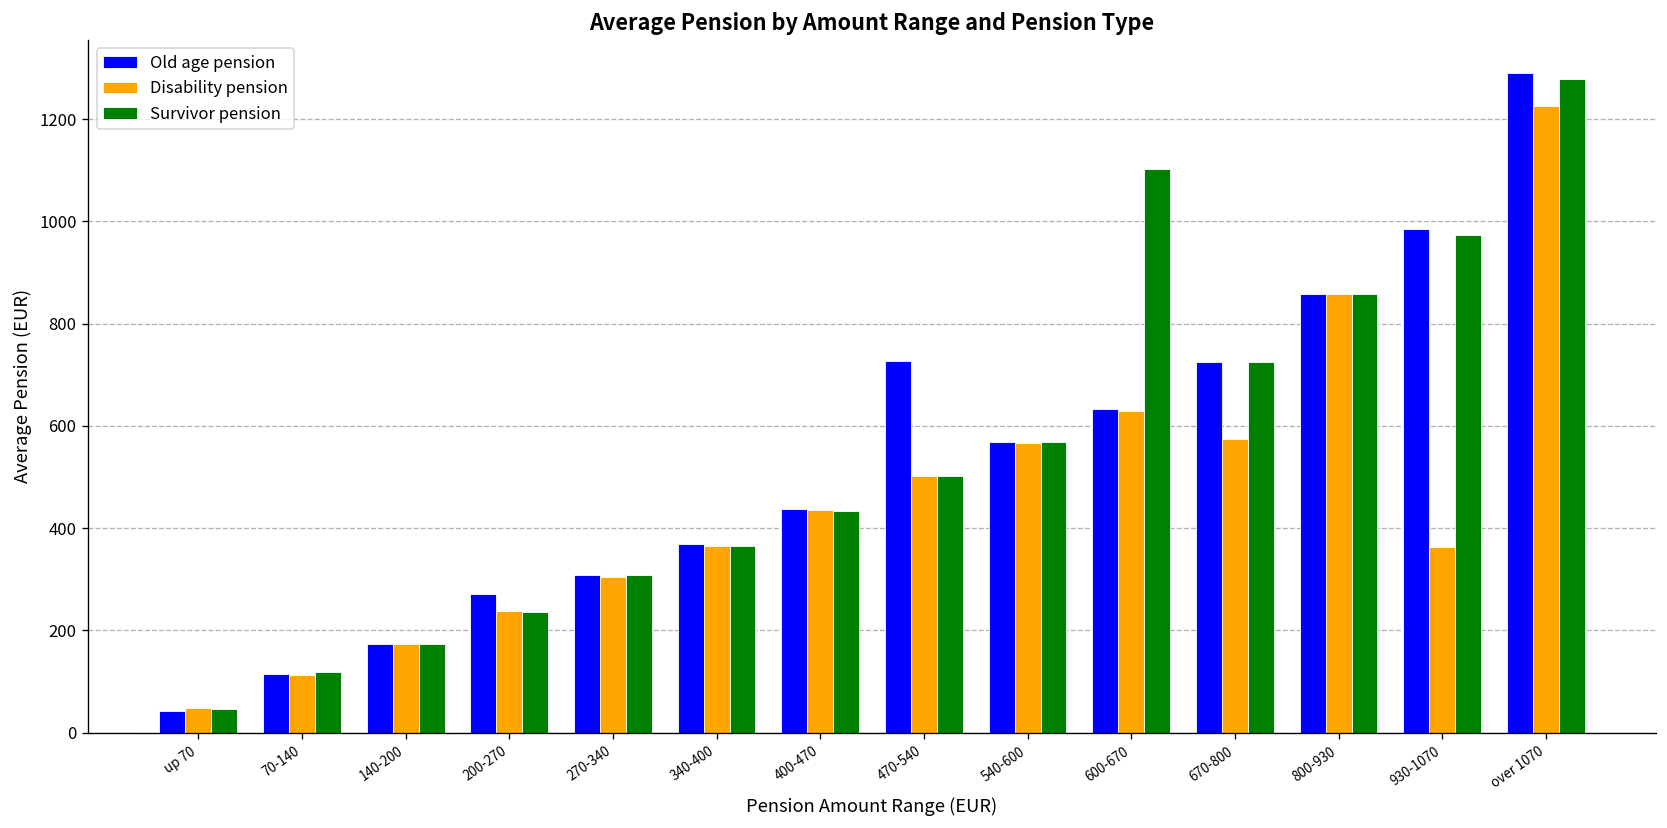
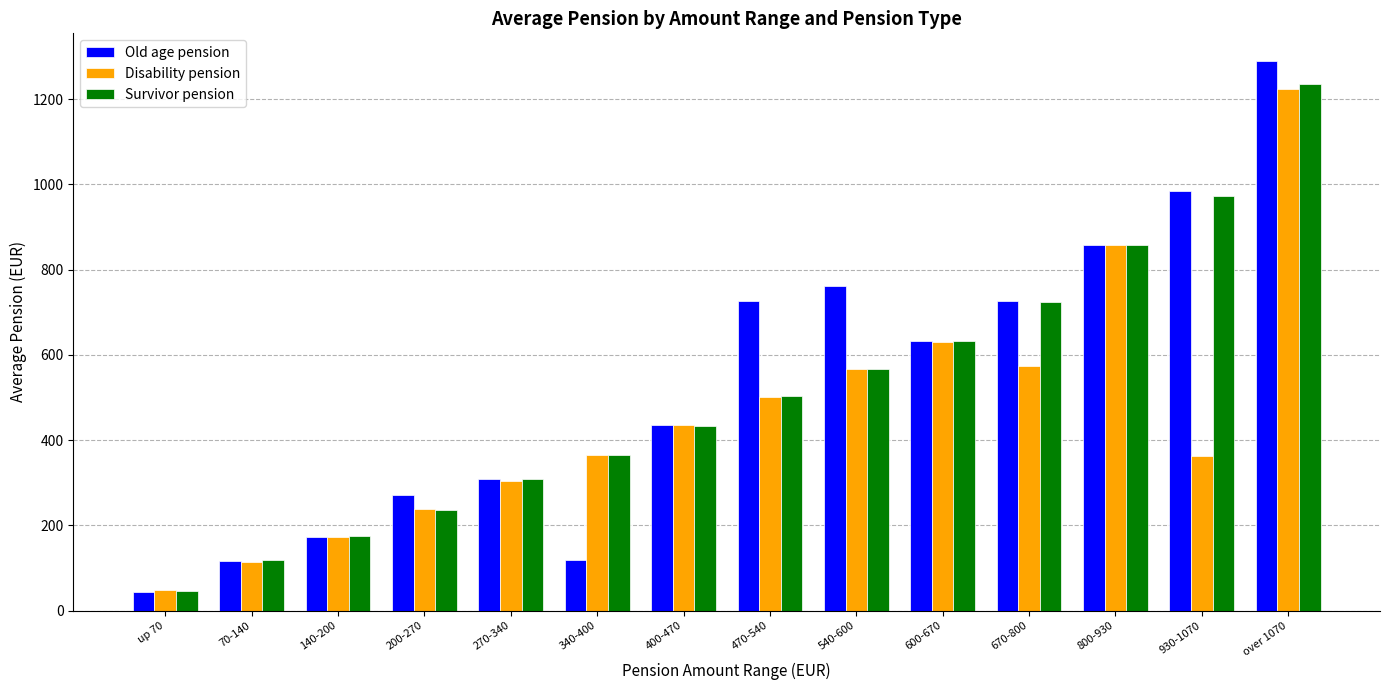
  {
    "Old age pension": {
      "up 70": 40,
      "70-140": 120,
      "140-200": 170,
      "200-270": 270,
      "270-340": 310,
-     "340-400": 370,
+     "340-400": 120,
      "400-470": 440,
      "470-540": 730,
-     "540-600": 570,
+     "540-600": 760,
      "600-670": 630,
      "670-800": 730,
      "800-930": 860,
      "930-1070": 980,
      "over 1070": 1290
    },
    "Disability pension": {
      "up 70": 50,
      "70-140": 110,
      "140-200": 170,
      "200-270": 240,
      "270-340": 300,
      "340-400": 370,
      "400-470": 440,
      "470-540": 500,
      "540-600": 570,
      "600-670": 630,
      "670-800": 580,
      "800-930": 860,
      "930-1070": 360,
      "over 1070": 1230
    },
    "Survivor pension": {
      "up 70": 50,
      "70-140": 120,
      "140-200": 170,
      "200-270": 240,
      "270-340": 310,
      "340-400": 360,
      "400-470": 430,
      "470-540": 500,
      "540-600": 570,
-     "600-670": 1100,
+     "600-670": 630,
      "670-800": 730,
      "800-930": 860,
      "930-1070": 970,
-     "over 1070": 1280
+     "over 1070": 1240
    }
  }
